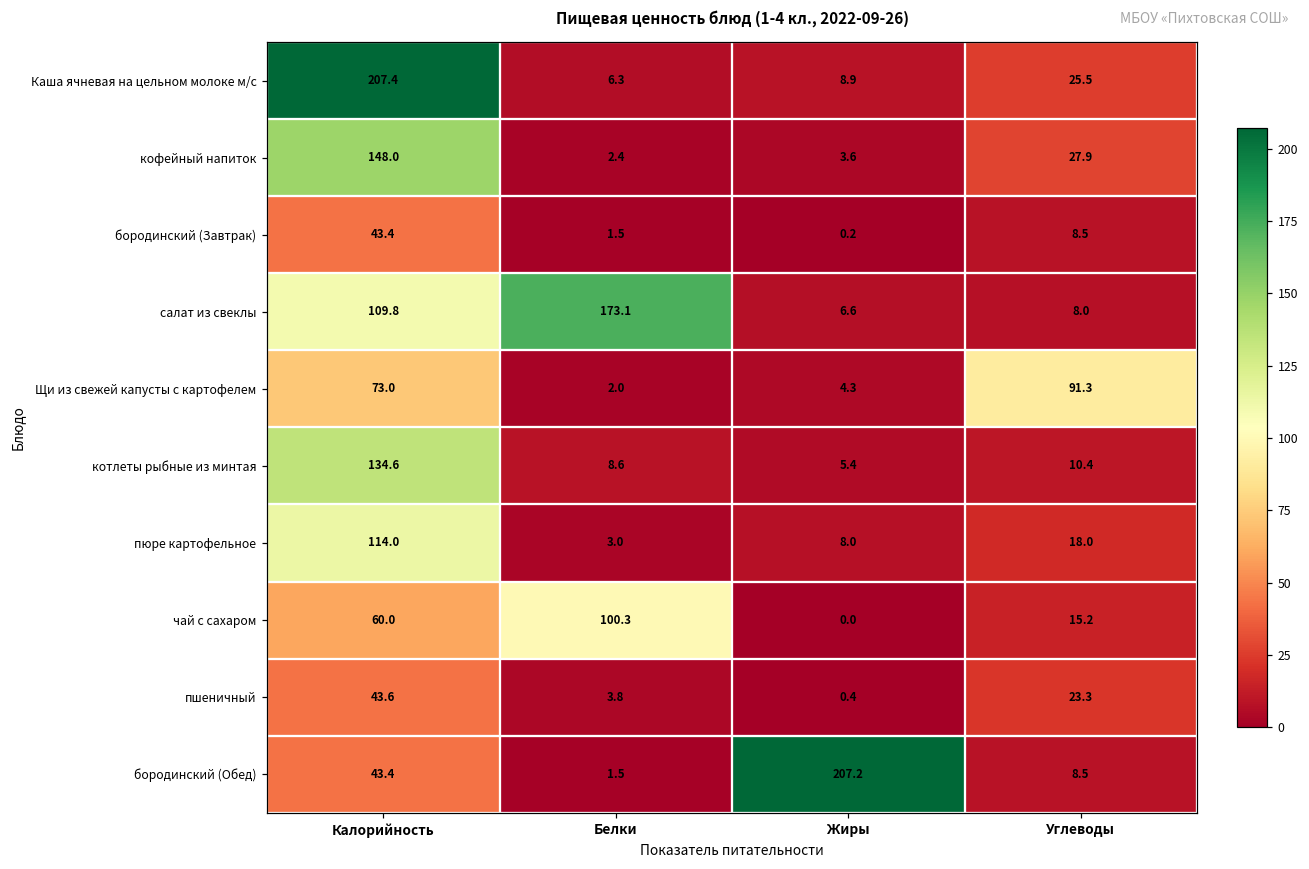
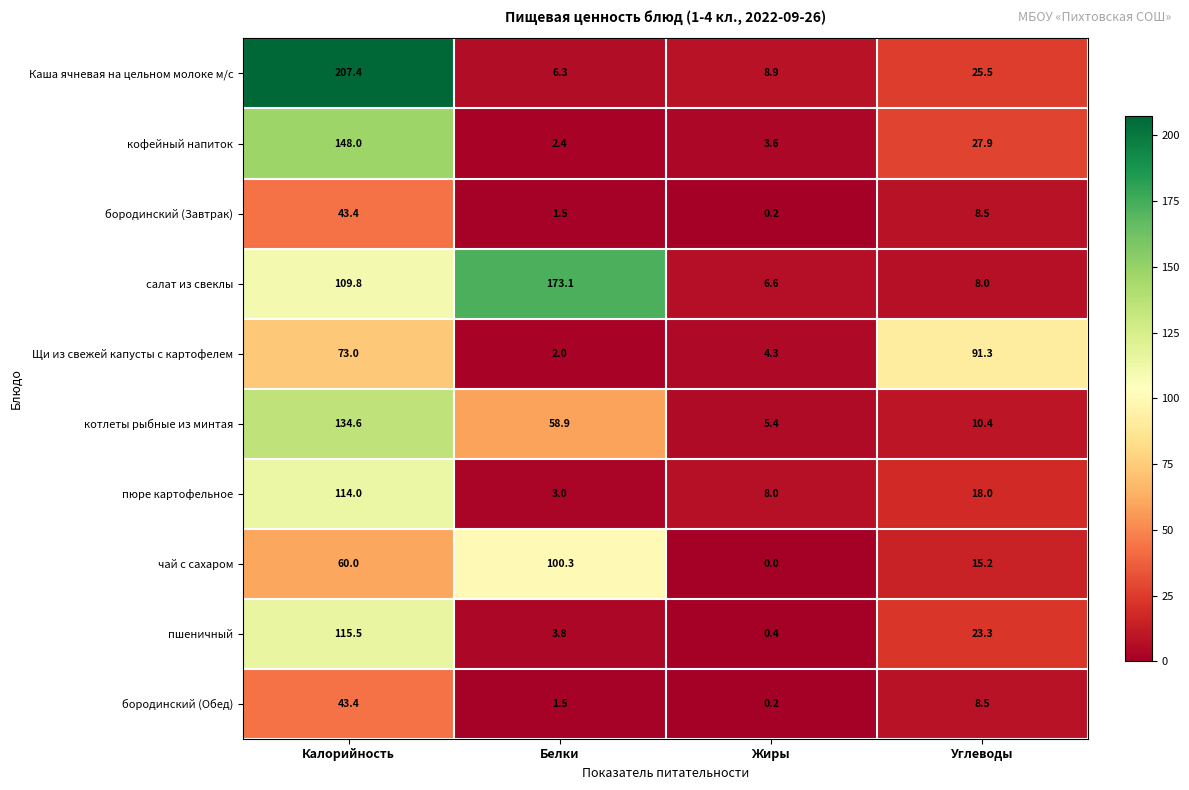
  {
    "Каша ячневая на цельном молоке м/с": {
      "Калорийность": 207.4,
      "Белки": 6.3,
      "Жиры": 8.9,
      "Углеводы": 25.5
    },
    "кофейный напиток": {
      "Калорийность": 148.0,
      "Белки": 2.4,
      "Жиры": 3.6,
      "Углеводы": 27.9
    },
    "бородинский (Завтрак)": {
      "Калорийность": 43.4,
      "Белки": 1.5,
      "Жиры": 0.2,
      "Углеводы": 8.5
    },
    "салат из свеклы": {
      "Калорийность": 109.8,
      "Белки": 173.1,
      "Жиры": 6.6,
      "Углеводы": 8.0
    },
    "Щи из свежей капусты с картофелем": {
      "Калорийность": 73.0,
      "Белки": 2.0,
      "Жиры": 4.3,
      "Углеводы": 91.3
    },
    "котлеты рыбные из минтая": {
      "Калорийность": 134.6,
-     "Белки": 8.6,
+     "Белки": 58.9,
      "Жиры": 5.4,
      "Углеводы": 10.4
    },
    "пюре картофельное": {
      "Калорийность": 114.0,
      "Белки": 3.0,
      "Жиры": 8.0,
      "Углеводы": 18.0
    },
    "чай с сахаром": {
      "Калорийность": 60.0,
      "Белки": 100.3,
      "Жиры": 0.0,
      "Углеводы": 15.2
    },
    "пшеничный": {
-     "Калорийность": 43.6,
+     "Калорийность": 115.5,
      "Белки": 3.8,
      "Жиры": 0.4,
      "Углеводы": 23.3
    },
    "бородинский (Обед)": {
      "Калорийность": 43.4,
      "Белки": 1.5,
-     "Жиры": 207.2,
+     "Жиры": 0.2,
      "Углеводы": 8.5
    }
  }
